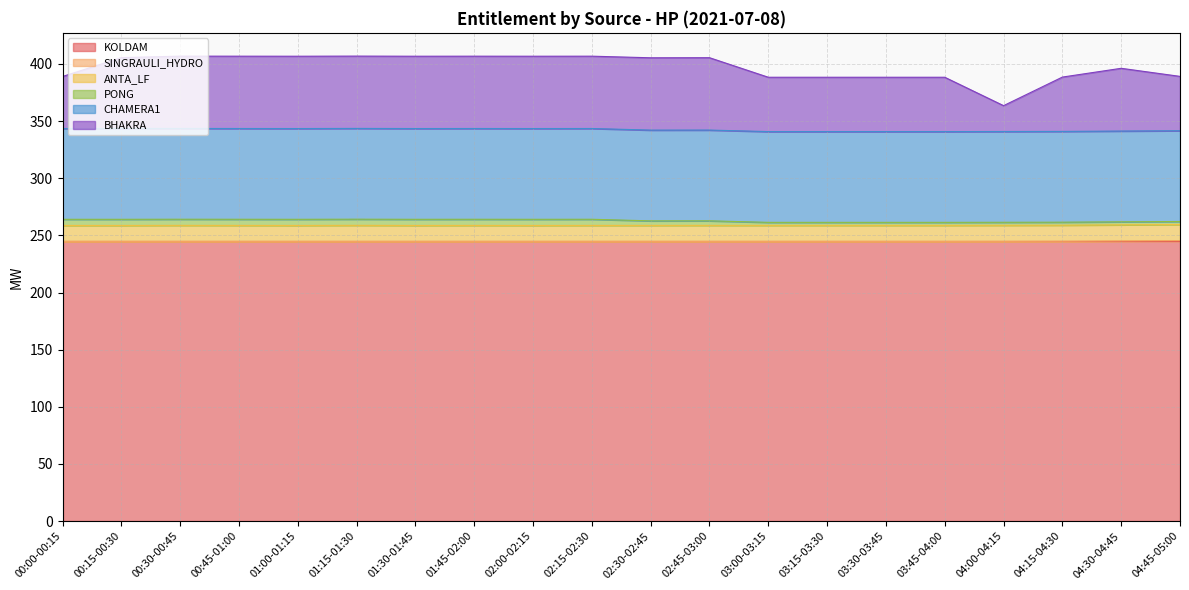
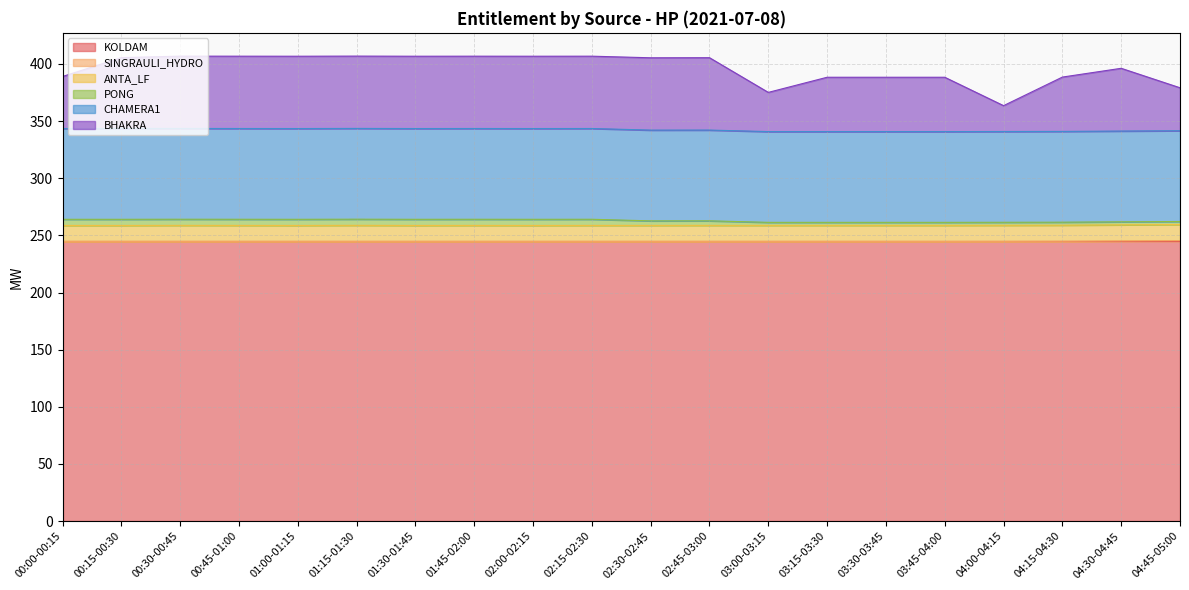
  {
    "PONG": {
      "00:00-00:15": 5,
      "00:15-00:30": 5,
      "00:30-00:45": 5,
      "00:45-01:00": 5,
      "01:00-01:15": 5,
      "01:15-01:30": 5,
      "01:30-01:45": 5,
      "01:45-02:00": 5,
      "02:00-02:15": 5,
      "02:15-02:30": 5,
      "02:30-02:45": 4,
      "02:45-03:00": 4,
      "03:00-03:15": 3,
      "03:15-03:30": 3,
      "03:30-03:45": 3,
      "03:45-04:00": 3,
      "04:00-04:15": 3,
      "04:15-04:30": 3,
      "04:30-04:45": 3,
      "04:45-05:00": 3
    },
    "CHAMERA1": {
      "00:00-00:15": 79,
      "00:45-01:00": 79,
      "01:00-01:15": 79,
      "01:15-01:30": 79,
      "01:30-01:45": 79,
      "01:45-02:00": 79,
      "02:00-02:15": 79,
      "02:15-02:30": 79,
      "02:30-02:45": 79,
      "02:45-03:00": 79,
      "03:00-03:15": 79,
      "03:15-03:30": 79,
      "03:30-03:45": 79,
      "03:45-04:00": 79,
      "04:00-04:15": 79,
      "04:15-04:30": 79,
      "04:30-04:45": 79,
      "04:45-05:00": 79
    },
    "BHAKRA": {
      "00:00-00:15": 46,
      "00:45-01:00": 63,
      "01:00-01:15": 63,
      "01:15-01:30": 63,
      "01:30-01:45": 63,
      "01:45-02:00": 63,
      "02:00-02:15": 63,
      "02:15-02:30": 63,
      "02:30-02:45": 63,
      "02:45-03:00": 63,
-     "03:00-03:15": 48,
+     "03:00-03:15": 34,
      "03:15-03:30": 48,
      "03:30-03:45": 48,
      "03:45-04:00": 48,
      "04:00-04:15": 23,
      "04:15-04:30": 48,
      "04:30-04:45": 55,
-     "04:45-05:00": 48
+     "04:45-05:00": 38
    }
  }
